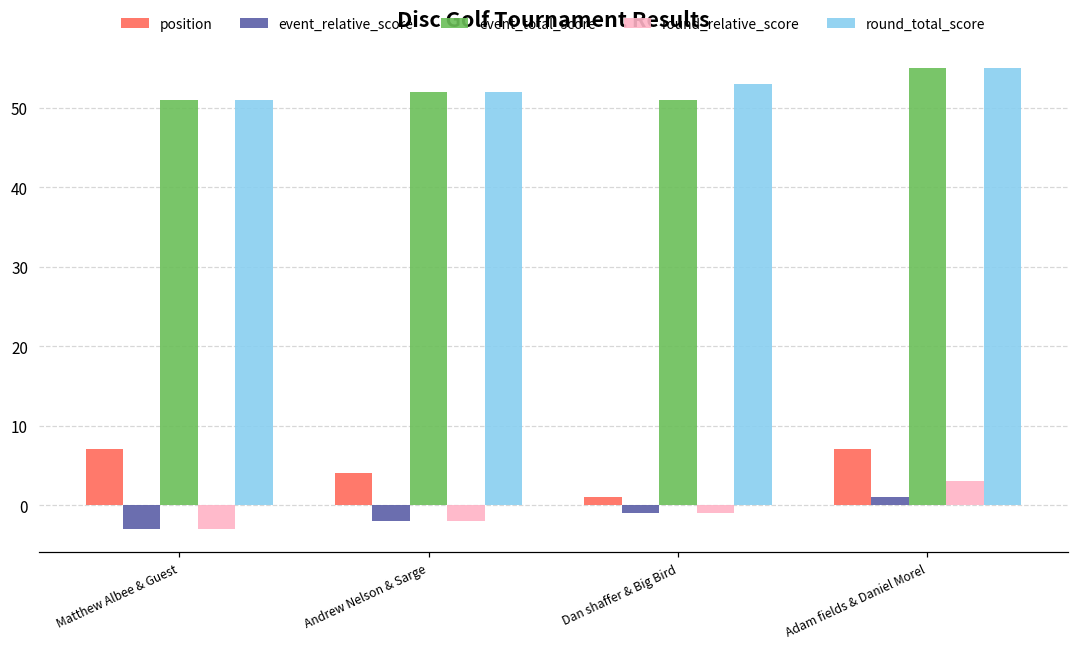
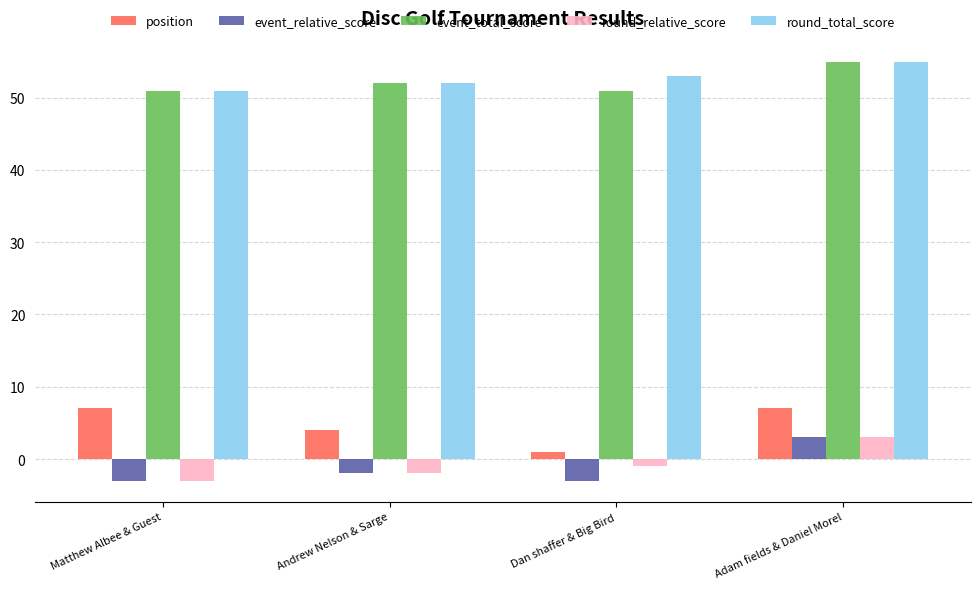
  {
    "position": {
      "Matthew Albee & Guest": 7,
      "Andrew Nelson & Sarge": 4,
      "Dan shaffer & Big Bird": 1,
      "Adam fields & Daniel Morel": 7
    },
    "event_relative_score": {
      "Matthew Albee & Guest": -3,
      "Andrew Nelson & Sarge": -2,
-     "Dan shaffer & Big Bird": -1,
-     "Adam fields & Daniel Morel": 1
+     "Dan shaffer & Big Bird": -3,
+     "Adam fields & Daniel Morel": 3
    },
    "event_total_score": {
      "Matthew Albee & Guest": 51,
      "Andrew Nelson & Sarge": 52,
      "Dan shaffer & Big Bird": 51,
      "Adam fields & Daniel Morel": 55
    },
    "round_relative_score": {
      "Matthew Albee & Guest": -3,
      "Andrew Nelson & Sarge": -2,
      "Dan shaffer & Big Bird": -1,
      "Adam fields & Daniel Morel": 3
    },
    "round_total_score": {
      "Matthew Albee & Guest": 51,
      "Andrew Nelson & Sarge": 52,
      "Dan shaffer & Big Bird": 53,
      "Adam fields & Daniel Morel": 55
    }
  }
